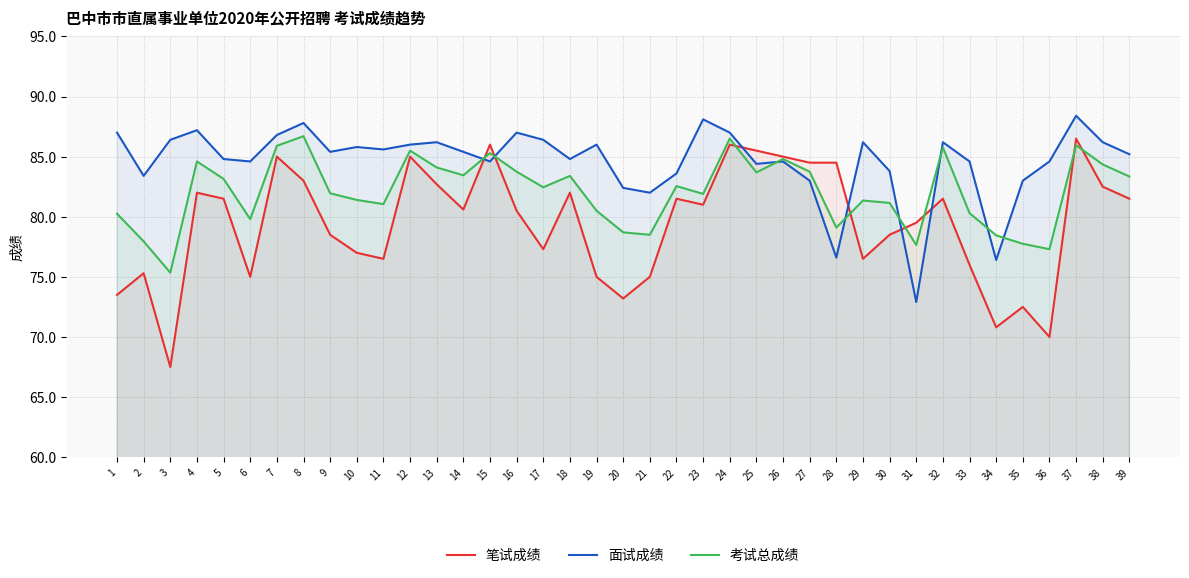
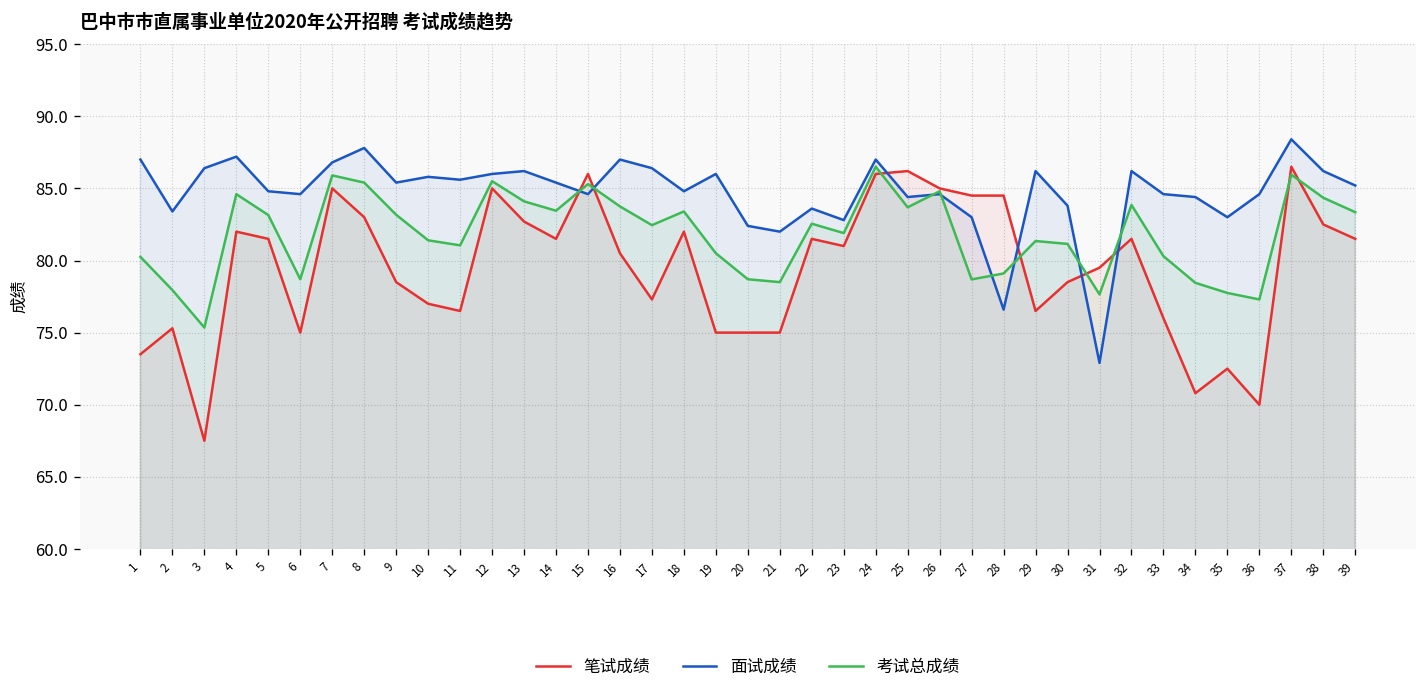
  {
    "笔试成绩": {
      "1": 73.5,
      "2": 75.3,
      "3": 67.5,
      "4": 82.0,
      "5": 81.5,
      "6": 75.0,
      "7": 85.0,
      "8": 83.0,
      "9": 78.5,
      "10": 77.0,
      "11": 76.5,
      "12": 85.0,
      "13": 82.7,
-     "14": 80.6,
+     "14": 81.5,
      "15": 86.0,
      "16": 80.5,
      "17": 77.3,
      "18": 82.0,
      "19": 75.0,
-     "20": 73.2,
+     "20": 75.0,
      "21": 75.0,
      "22": 81.5,
      "23": 81.0,
      "24": 86.0,
-     "25": 85.5,
+     "25": 86.2,
      "27": 84.5,
      "28": 84.5,
      "29": 76.5,
      "30": 78.5,
      "31": 79.5,
      "32": 81.5,
      "33": 76.0,
      "34": 70.8,
      "35": 72.5,
      "36": 70.0,
      "37": 86.5,
      "38": 82.5,
      "39": 81.5
    },
    "面试成绩": {
      "1": 87.0,
      "2": 83.4,
      "3": 86.4,
      "4": 87.2,
      "5": 84.8,
      "6": 84.6,
      "7": 86.8,
      "8": 87.8,
      "9": 85.4,
      "10": 85.8,
      "11": 85.6,
      "12": 86.0,
      "13": 86.2,
      "14": 85.4,
      "15": 84.6,
      "16": 87.0,
      "17": 86.4,
      "18": 84.8,
      "19": 86.0,
      "20": 82.4,
      "21": 82.0,
      "22": 83.6,
-     "23": 88.1,
+     "23": 82.8,
      "24": 87.0,
      "25": 84.4,
      "27": 83.0,
      "28": 76.6,
      "29": 86.2,
      "30": 83.8,
      "31": 72.9,
      "32": 86.2,
      "33": 84.6,
-     "34": 76.4,
+     "34": 84.4,
      "35": 83.0,
      "36": 84.6,
      "37": 88.4,
      "38": 86.2,
      "39": 85.2
    },
    "考试总成绩": {
      "1": 80.3,
      "2": 78.0,
      "3": 75.4,
      "4": 84.6,
      "5": 83.2,
-     "6": 79.8,
+     "6": 78.7,
      "7": 85.9,
-     "8": 86.7,
-     "9": 82.0,
+     "8": 85.4,
+     "9": 83.2,
      "10": 81.4,
      "11": 81.1,
      "12": 85.5,
      "13": 84.1,
      "14": 83.5,
      "15": 85.3,
      "16": 83.8,
      "17": 82.5,
      "18": 83.4,
      "19": 80.5,
      "20": 78.7,
      "21": 78.5,
      "22": 82.6,
      "23": 81.9,
      "24": 86.5,
      "25": 83.7,
-     "27": 83.8,
+     "27": 78.7,
      "28": 79.1,
      "29": 81.4,
      "30": 81.2,
      "31": 77.7,
-     "32": 85.8,
+     "32": 83.9,
      "33": 80.3,
      "34": 78.5,
      "35": 77.8,
      "36": 77.3,
      "37": 86.0,
      "38": 84.4,
      "39": 83.4
    }
  }
